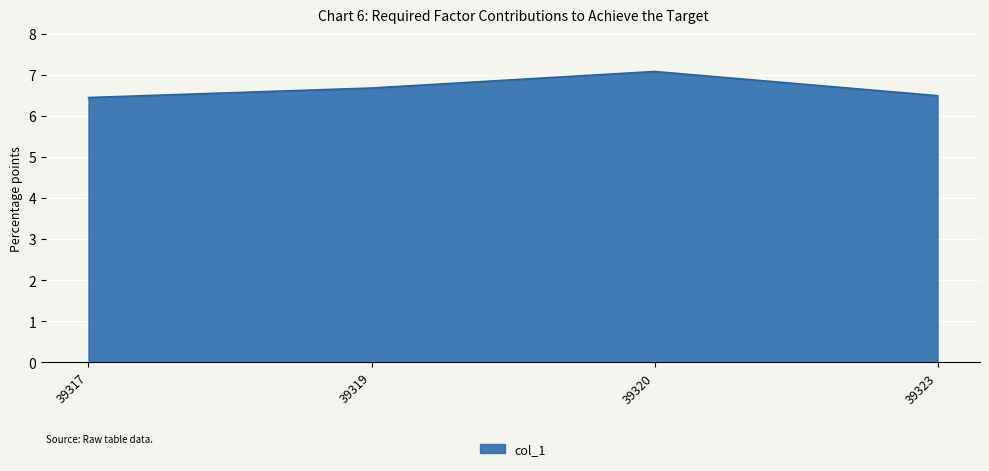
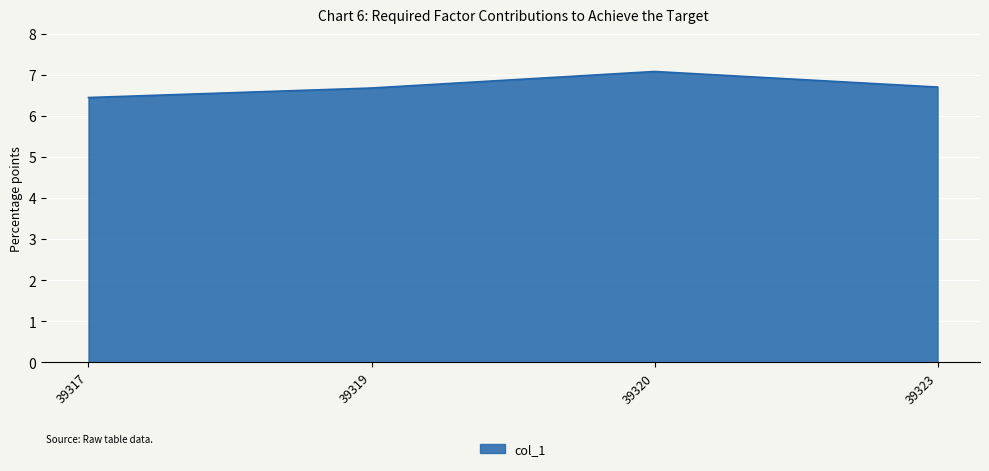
  {
    "39317": 6.5,
    "39319": 6.7,
    "39320": 7.1,
-   "39323": 6.5
+   "39323": 6.7
  }
